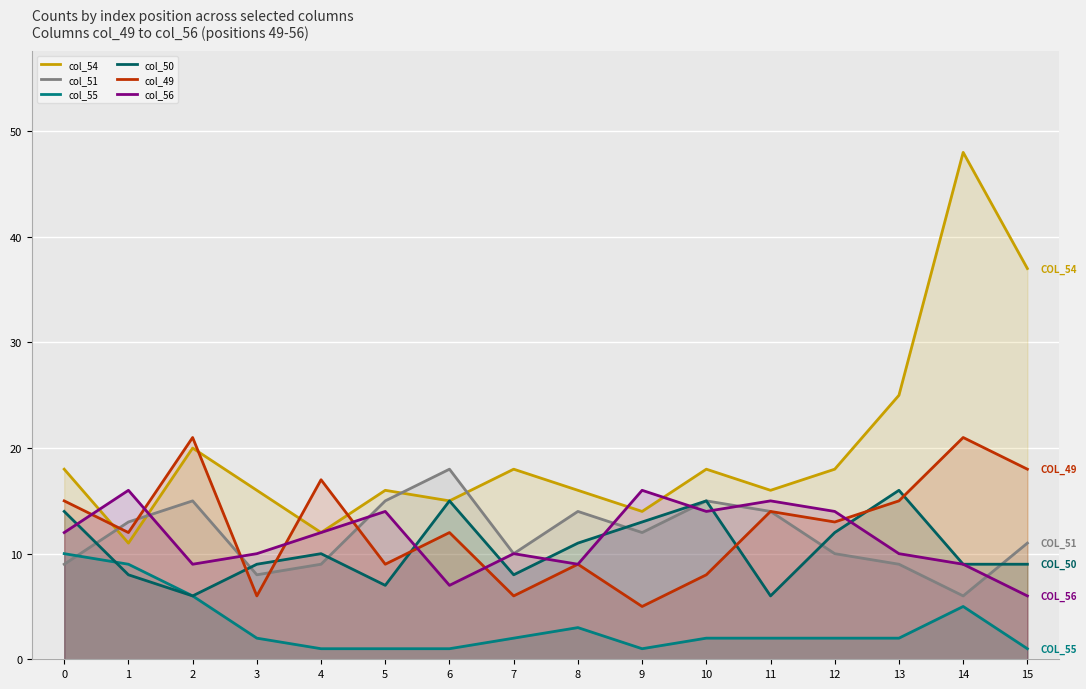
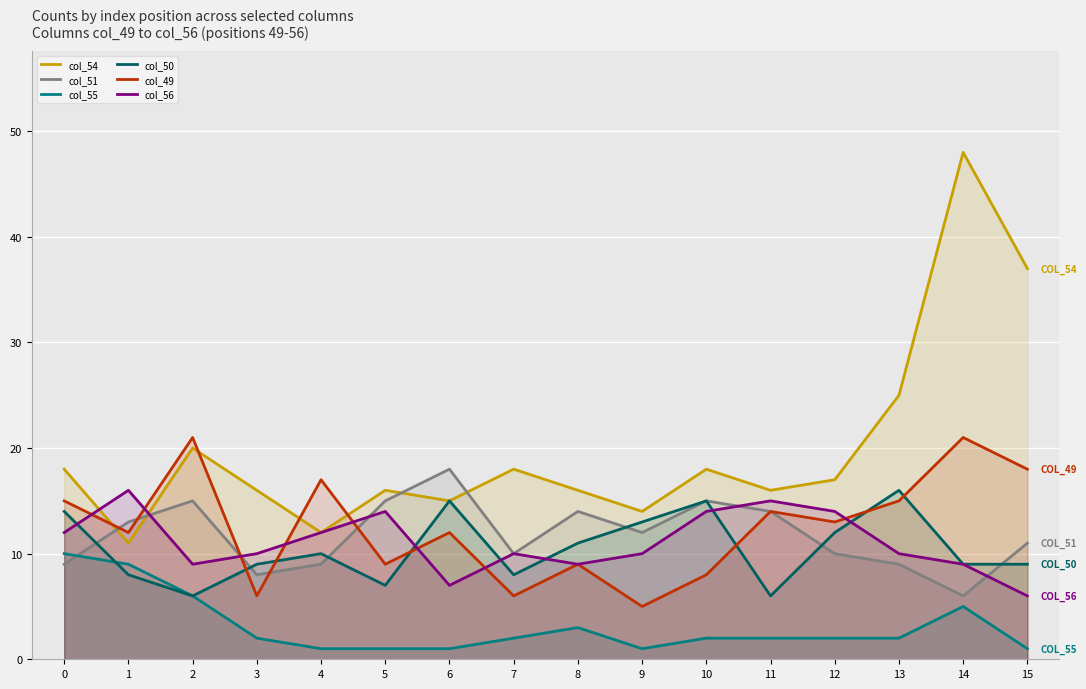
  {
    "col_54": {
      "0": 18,
      "1": 11,
      "2": 20,
      "3": 16,
      "5": 16,
      "7": 18,
      "8": 16,
      "9": 14,
      "10": 18,
      "11": 16,
-     "12": 18,
+     "12": 17,
      "13": 25,
      "14": 48
    },
    "col_51": {
      "0": 9,
      "1": 13,
      "2": 15,
      "3": 8,
      "4": 9,
      "5": 15,
      "6": 18,
      "8": 14,
      "9": 12,
      "12": 10,
      "13": 9,
      "14": 6
    },
    "col_49": {
      "0": 15,
      "1": 12,
      "2": 21,
      "3": 6,
      "4": 17,
      "5": 9,
      "6": 12,
      "7": 6,
      "9": 5,
      "10": 8,
      "12": 13,
      "13": 15,
      "14": 21
    },
    "col_56": {
      "0": 12,
      "1": 16,
      "2": 9,
      "3": 10,
      "5": 14,
      "6": 7,
-     "9": 16,
+     "9": 10,
      "10": 14,
      "11": 15,
      "12": 14,
      "13": 10
    }
  }
